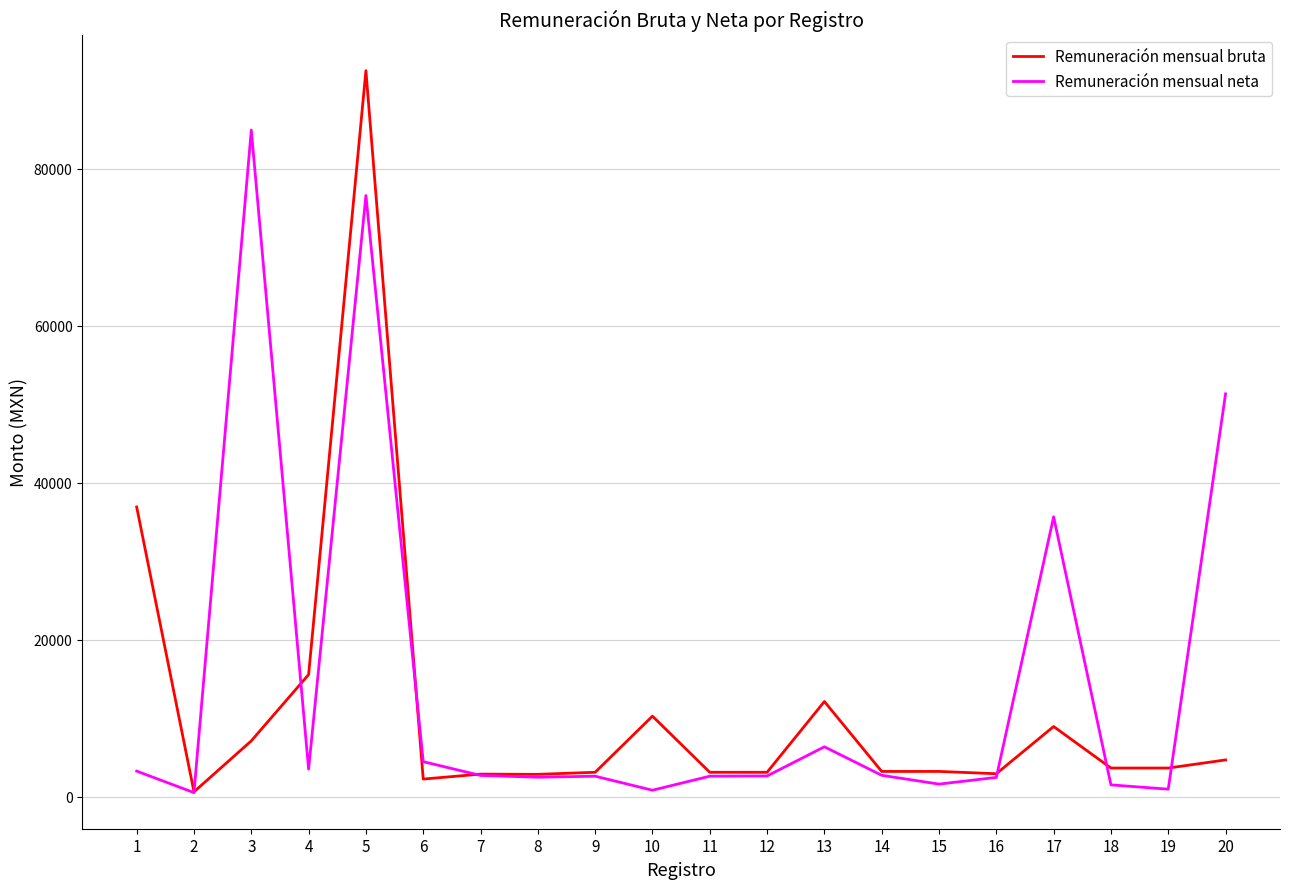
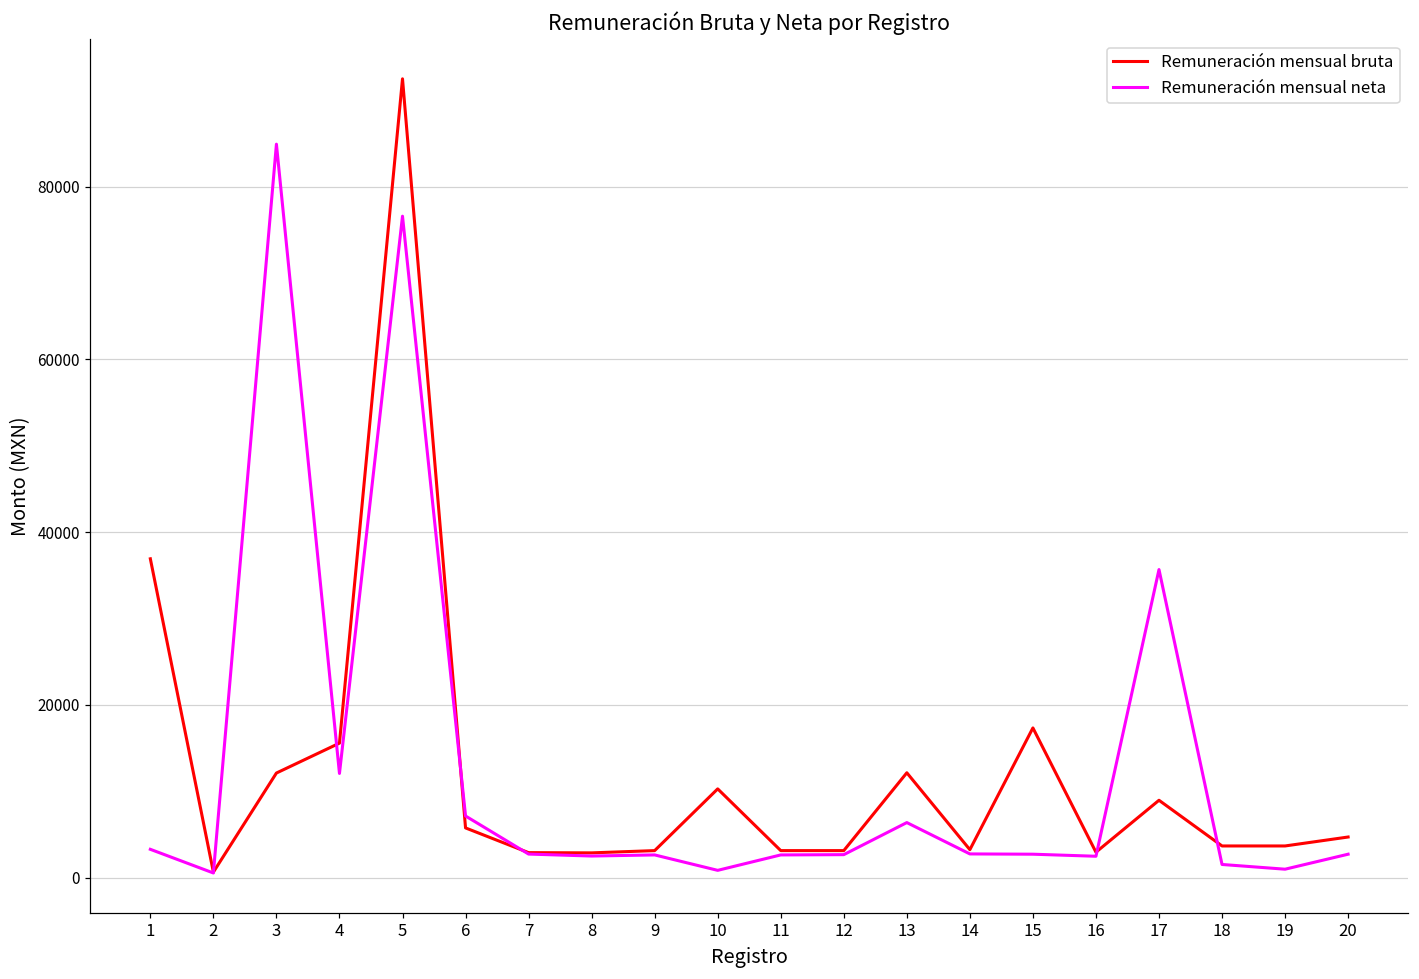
  {
    "Remuneración mensual bruta": {
      "1": 37000,
-     "3": 7000,
+     "3": 12000,
      "4": 16000,
      "5": 93000,
-     "6": 2000,
+     "6": 6000,
      "8": 3000,
      "9": 3000,
      "10": 10000,
      "11": 3000,
      "12": 3000,
      "13": 12000,
      "14": 3000,
-     "15": 3000,
+     "15": 17000,
      "16": 3000,
      "17": 9000,
      "18": 4000,
      "19": 4000,
      "20": 5000
    },
    "Remuneración mensual neta": {
      "1": 3000,
      "3": 85000,
-     "4": 4000,
+     "4": 12000,
      "5": 77000,
-     "6": 4000,
+     "6": 7000,
      "8": 2000,
      "9": 3000,
      "10": 1000,
      "11": 3000,
      "12": 3000,
      "13": 6000,
      "14": 3000,
-     "15": 2000,
+     "15": 3000,
      "16": 2000,
      "17": 36000,
      "18": 2000,
      "19": 1000,
-     "20": 51000
+     "20": 3000
    }
  }
